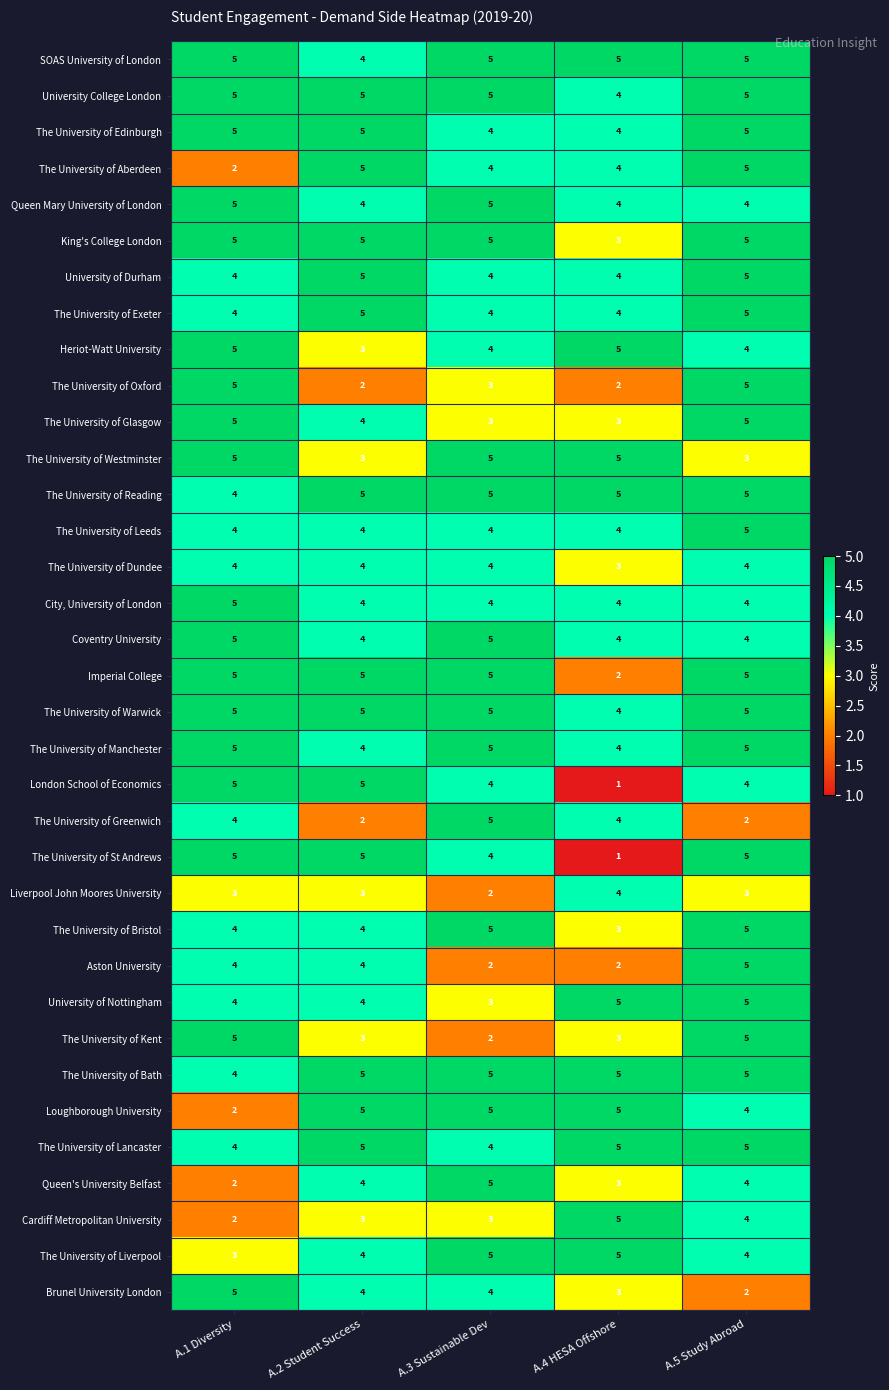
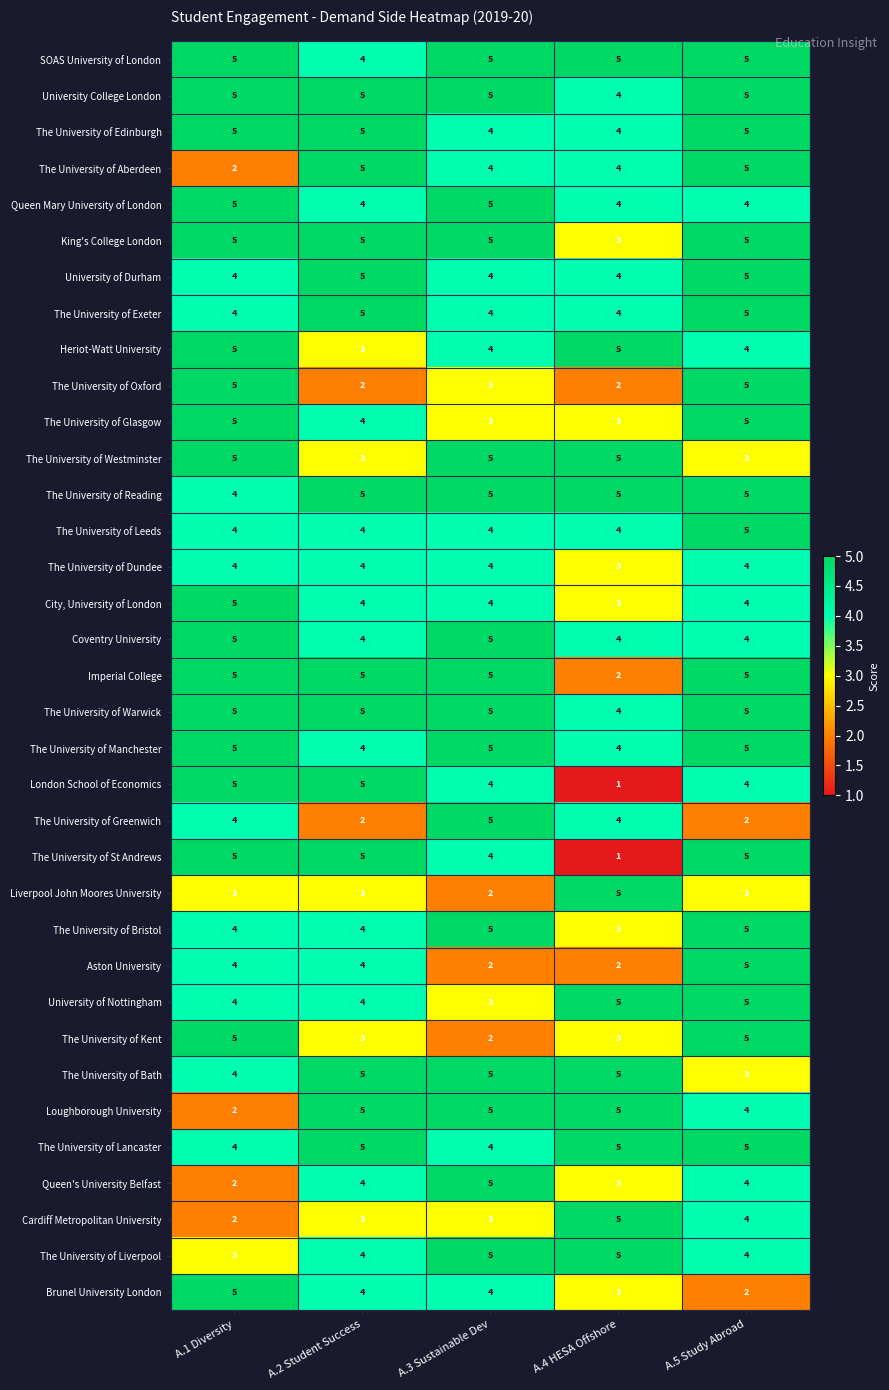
  {
    "SOAS University of London": {
      "A.1 Diversity": 5,
      "A.2 Student Success": 4,
      "A.3 Sustainable Dev": 5,
      "A.4 HESA Offshore": 5,
      "A.5 Study Abroad": 5
    },
    "University College London": {
      "A.1 Diversity": 5,
      "A.2 Student Success": 5,
      "A.3 Sustainable Dev": 5,
      "A.4 HESA Offshore": 4,
      "A.5 Study Abroad": 5
    },
    "The University of Edinburgh": {
      "A.1 Diversity": 5,
      "A.2 Student Success": 5,
      "A.3 Sustainable Dev": 4,
      "A.4 HESA Offshore": 4,
      "A.5 Study Abroad": 5
    },
    "The University of Aberdeen": {
      "A.1 Diversity": 2,
      "A.2 Student Success": 5,
      "A.3 Sustainable Dev": 4,
      "A.4 HESA Offshore": 4,
      "A.5 Study Abroad": 5
    },
    "Queen Mary University of London": {
      "A.1 Diversity": 5,
      "A.2 Student Success": 4,
      "A.3 Sustainable Dev": 5,
      "A.4 HESA Offshore": 4,
      "A.5 Study Abroad": 4
    },
    "King's College London": {
      "A.1 Diversity": 5,
      "A.2 Student Success": 5,
      "A.3 Sustainable Dev": 5,
      "A.4 HESA Offshore": 3,
      "A.5 Study Abroad": 5
    },
    "University of Durham": {
      "A.1 Diversity": 4,
      "A.2 Student Success": 5,
      "A.3 Sustainable Dev": 4,
      "A.4 HESA Offshore": 4,
      "A.5 Study Abroad": 5
    },
    "The University of Exeter": {
      "A.1 Diversity": 4,
      "A.2 Student Success": 5,
      "A.3 Sustainable Dev": 4,
      "A.4 HESA Offshore": 4,
      "A.5 Study Abroad": 5
    },
    "Heriot-Watt University": {
      "A.1 Diversity": 5,
      "A.2 Student Success": 3,
      "A.3 Sustainable Dev": 4,
      "A.4 HESA Offshore": 5,
      "A.5 Study Abroad": 4
    },
    "The University of Oxford": {
      "A.1 Diversity": 5,
      "A.2 Student Success": 2,
      "A.3 Sustainable Dev": 3,
      "A.4 HESA Offshore": 2,
      "A.5 Study Abroad": 5
    },
    "The University of Glasgow": {
      "A.1 Diversity": 5,
      "A.2 Student Success": 4,
      "A.3 Sustainable Dev": 3,
      "A.4 HESA Offshore": 3,
      "A.5 Study Abroad": 5
    },
    "The University of Westminster": {
      "A.1 Diversity": 5,
      "A.2 Student Success": 3,
      "A.3 Sustainable Dev": 5,
      "A.4 HESA Offshore": 5,
      "A.5 Study Abroad": 3
    },
    "The University of Reading": {
      "A.1 Diversity": 4,
      "A.2 Student Success": 5,
      "A.3 Sustainable Dev": 5,
      "A.4 HESA Offshore": 5,
      "A.5 Study Abroad": 5
    },
    "The University of Leeds": {
      "A.1 Diversity": 4,
      "A.2 Student Success": 4,
      "A.3 Sustainable Dev": 4,
      "A.4 HESA Offshore": 4,
      "A.5 Study Abroad": 5
    },
    "The University of Dundee": {
      "A.1 Diversity": 4,
      "A.2 Student Success": 4,
      "A.3 Sustainable Dev": 4,
      "A.4 HESA Offshore": 3,
      "A.5 Study Abroad": 4
    },
    "City, University of London": {
      "A.1 Diversity": 5,
      "A.2 Student Success": 4,
      "A.3 Sustainable Dev": 4,
-     "A.4 HESA Offshore": 4,
+     "A.4 HESA Offshore": 3,
      "A.5 Study Abroad": 4
    },
    "Coventry University": {
      "A.1 Diversity": 5,
      "A.2 Student Success": 4,
      "A.3 Sustainable Dev": 5,
      "A.4 HESA Offshore": 4,
      "A.5 Study Abroad": 4
    },
    "Imperial College": {
      "A.1 Diversity": 5,
      "A.2 Student Success": 5,
      "A.3 Sustainable Dev": 5,
      "A.4 HESA Offshore": 2,
      "A.5 Study Abroad": 5
    },
    "The University of Warwick": {
      "A.1 Diversity": 5,
      "A.2 Student Success": 5,
      "A.3 Sustainable Dev": 5,
      "A.4 HESA Offshore": 4,
      "A.5 Study Abroad": 5
    },
    "The University of Manchester": {
      "A.1 Diversity": 5,
      "A.2 Student Success": 4,
      "A.3 Sustainable Dev": 5,
      "A.4 HESA Offshore": 4,
      "A.5 Study Abroad": 5
    },
    "London School of Economics": {
      "A.1 Diversity": 5,
      "A.2 Student Success": 5,
      "A.3 Sustainable Dev": 4,
      "A.4 HESA Offshore": 1,
      "A.5 Study Abroad": 4
    },
    "The University of Greenwich": {
      "A.1 Diversity": 4,
      "A.2 Student Success": 2,
      "A.3 Sustainable Dev": 5,
      "A.4 HESA Offshore": 4,
      "A.5 Study Abroad": 2
    },
    "The University of St Andrews": {
      "A.1 Diversity": 5,
      "A.2 Student Success": 5,
      "A.3 Sustainable Dev": 4,
      "A.4 HESA Offshore": 1,
      "A.5 Study Abroad": 5
    },
    "Liverpool John Moores University": {
      "A.1 Diversity": 3,
      "A.2 Student Success": 3,
      "A.3 Sustainable Dev": 2,
-     "A.4 HESA Offshore": 4,
+     "A.4 HESA Offshore": 5,
      "A.5 Study Abroad": 3
    },
    "The University of Bristol": {
      "A.1 Diversity": 4,
      "A.2 Student Success": 4,
      "A.3 Sustainable Dev": 5,
      "A.4 HESA Offshore": 3,
      "A.5 Study Abroad": 5
    },
    "Aston University": {
      "A.1 Diversity": 4,
      "A.2 Student Success": 4,
      "A.3 Sustainable Dev": 2,
      "A.4 HESA Offshore": 2,
      "A.5 Study Abroad": 5
    },
    "University of Nottingham": {
      "A.1 Diversity": 4,
      "A.2 Student Success": 4,
      "A.3 Sustainable Dev": 3,
      "A.4 HESA Offshore": 5,
      "A.5 Study Abroad": 5
    },
    "The University of Kent": {
      "A.1 Diversity": 5,
      "A.2 Student Success": 3,
      "A.3 Sustainable Dev": 2,
      "A.4 HESA Offshore": 3,
      "A.5 Study Abroad": 5
    },
    "The University of Bath": {
      "A.1 Diversity": 4,
      "A.2 Student Success": 5,
      "A.3 Sustainable Dev": 5,
      "A.4 HESA Offshore": 5,
-     "A.5 Study Abroad": 5
+     "A.5 Study Abroad": 3
    },
    "Loughborough University": {
      "A.1 Diversity": 2,
      "A.2 Student Success": 5,
      "A.3 Sustainable Dev": 5,
      "A.4 HESA Offshore": 5,
      "A.5 Study Abroad": 4
    },
    "The University of Lancaster": {
      "A.1 Diversity": 4,
      "A.2 Student Success": 5,
      "A.3 Sustainable Dev": 4,
      "A.4 HESA Offshore": 5,
      "A.5 Study Abroad": 5
    },
    "Queen's University Belfast": {
      "A.1 Diversity": 2,
      "A.2 Student Success": 4,
      "A.3 Sustainable Dev": 5,
      "A.4 HESA Offshore": 3,
      "A.5 Study Abroad": 4
    },
    "Cardiff Metropolitan University": {
      "A.1 Diversity": 2,
      "A.2 Student Success": 3,
      "A.3 Sustainable Dev": 3,
      "A.4 HESA Offshore": 5,
      "A.5 Study Abroad": 4
    },
    "The University of Liverpool": {
      "A.1 Diversity": 3,
      "A.2 Student Success": 4,
      "A.3 Sustainable Dev": 5,
      "A.4 HESA Offshore": 5,
      "A.5 Study Abroad": 4
    },
    "Brunel University London": {
      "A.1 Diversity": 5,
      "A.2 Student Success": 4,
      "A.3 Sustainable Dev": 4,
      "A.4 HESA Offshore": 3,
      "A.5 Study Abroad": 2
    }
  }
